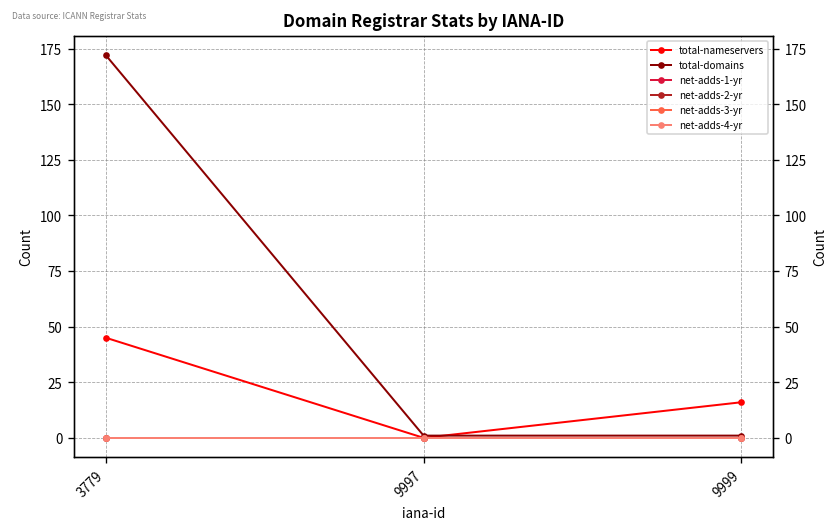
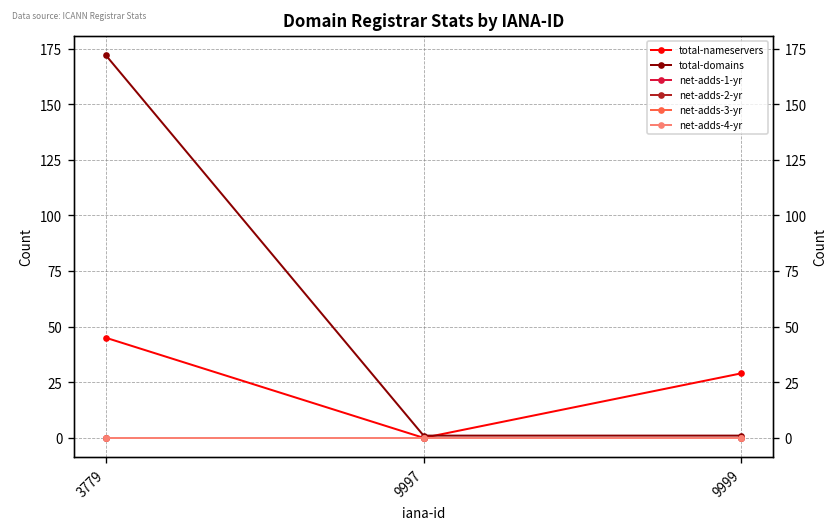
  {
    "total-nameservers": {
      "3779": 45,
-     "9999": 16
+     "9999": 29
    },
    "total-domains": {
      "3779": 172
    },
    "net-adds-4-yr": {
      "3779": 0
    }
  }
